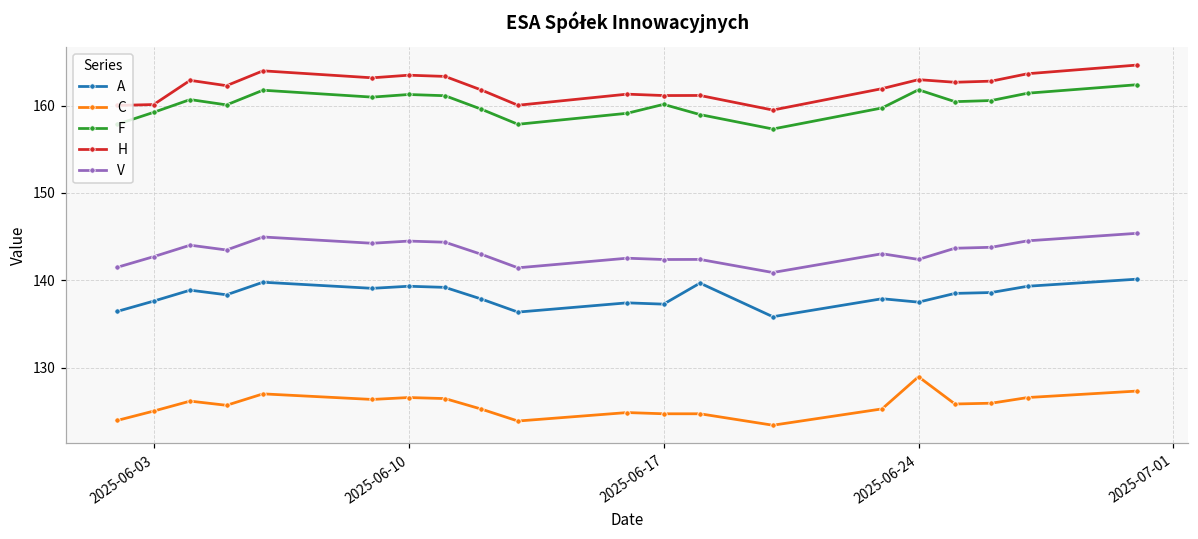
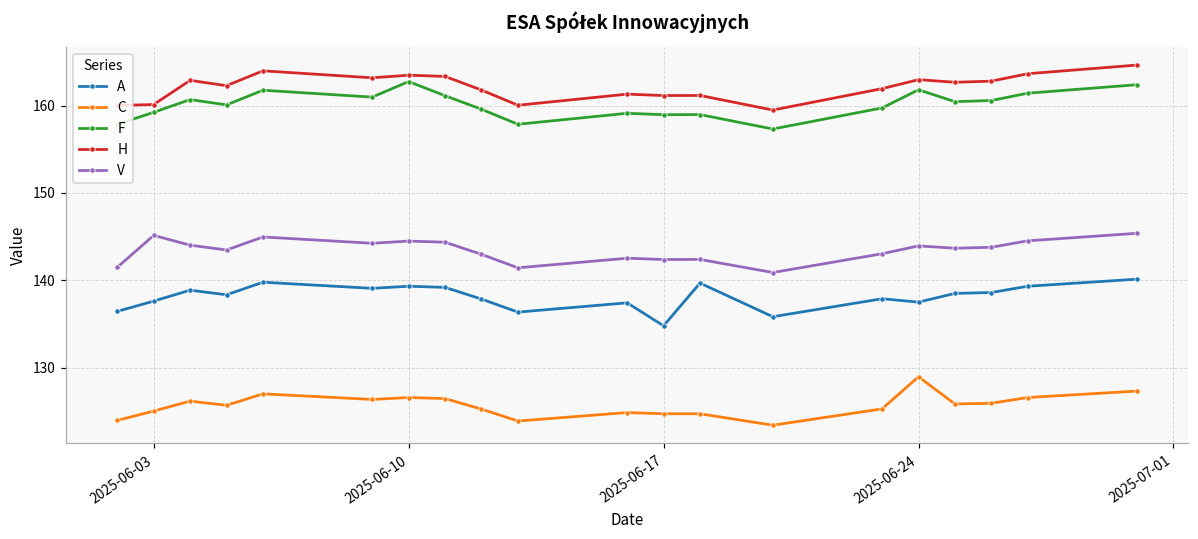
  {
    "A": {
      "2025-06-03": 138,
      "2025-06-10": 139,
-     "2025-06-17": 137,
+     "2025-06-17": 135,
      "2025-06-24": 138
    },
    "C": {
      "2025-06-03": 125,
      "2025-06-10": 127,
      "2025-06-17": 125,
      "2025-06-24": 129
    },
    "F": {
      "2025-06-03": 159,
-     "2025-06-10": 161,
-     "2025-06-17": 160,
+     "2025-06-10": 163,
+     "2025-06-17": 159,
      "2025-06-24": 162
    },
    "H": {
      "2025-06-03": 160,
      "2025-06-10": 163,
      "2025-06-17": 161,
      "2025-06-24": 163
    },
    "V": {
-     "2025-06-03": 143,
+     "2025-06-03": 145,
      "2025-06-10": 144,
      "2025-06-17": 142,
-     "2025-06-24": 142
+     "2025-06-24": 144
    }
  }
